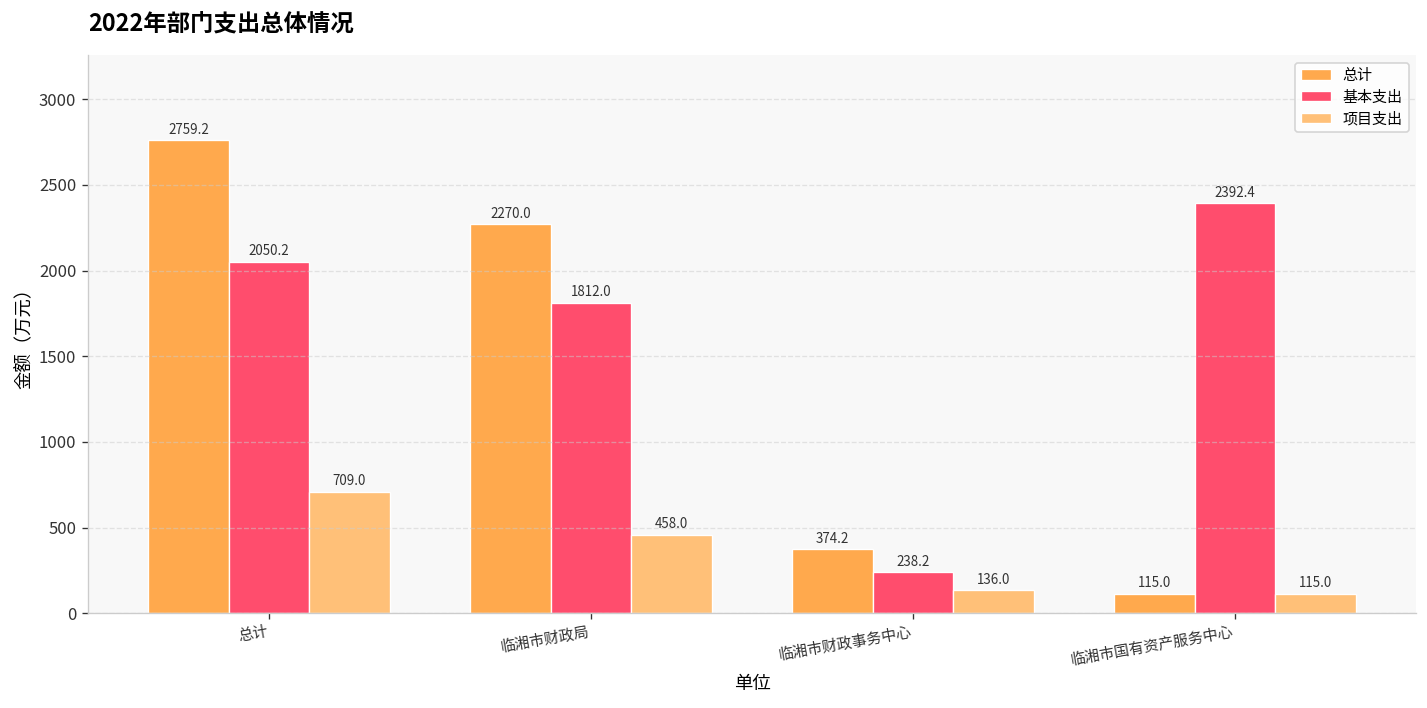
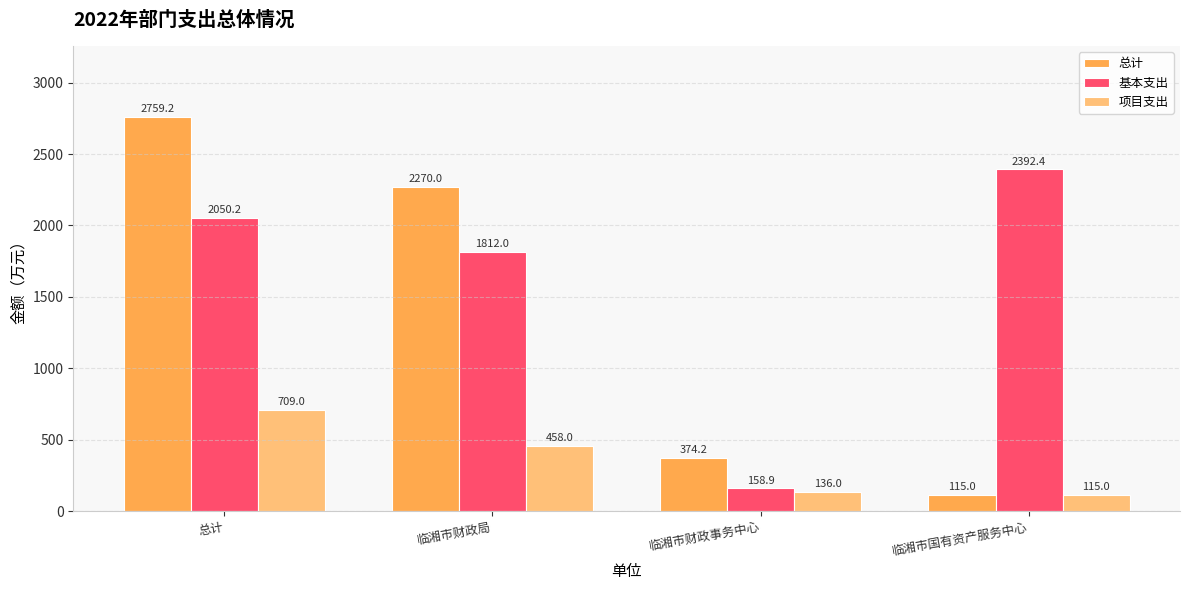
  {
    "基本支出": {
      "总计": 2050.2,
      "临湘市财政局": 1812.0,
-     "临湘市财政事务中心": 238.2,
+     "临湘市财政事务中心": 158.9,
      "临湘市国有资产服务中心": 2392.4
    }
  }
